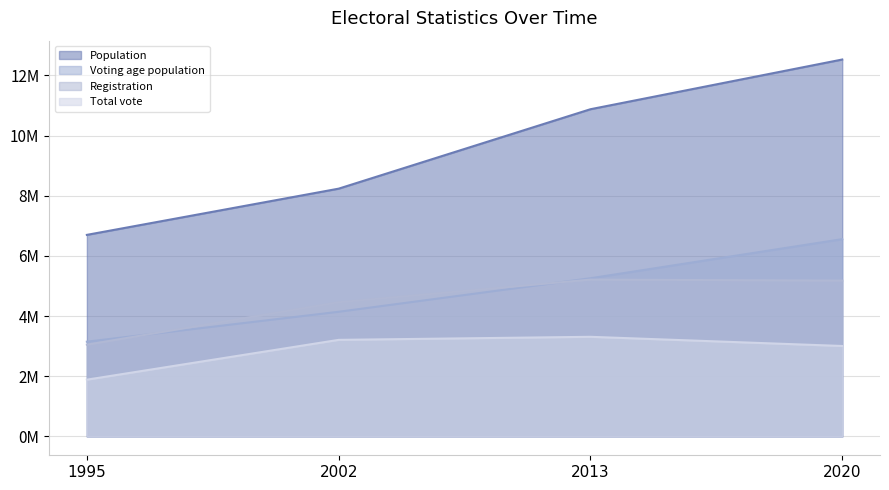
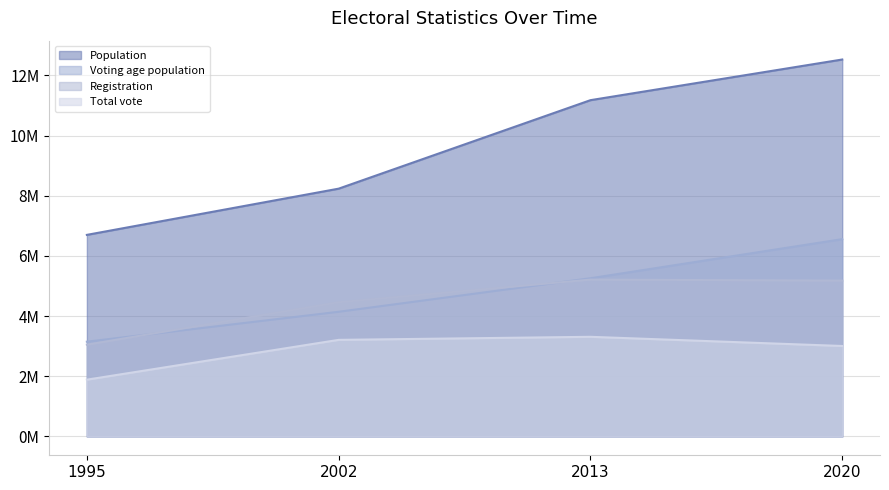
  {
    "Population": {
      "1995": 6700000,
      "2002": 8200000,
-     "2013": 10900000,
+     "2013": 11200000,
      "2020": 12500000
    }
  }
